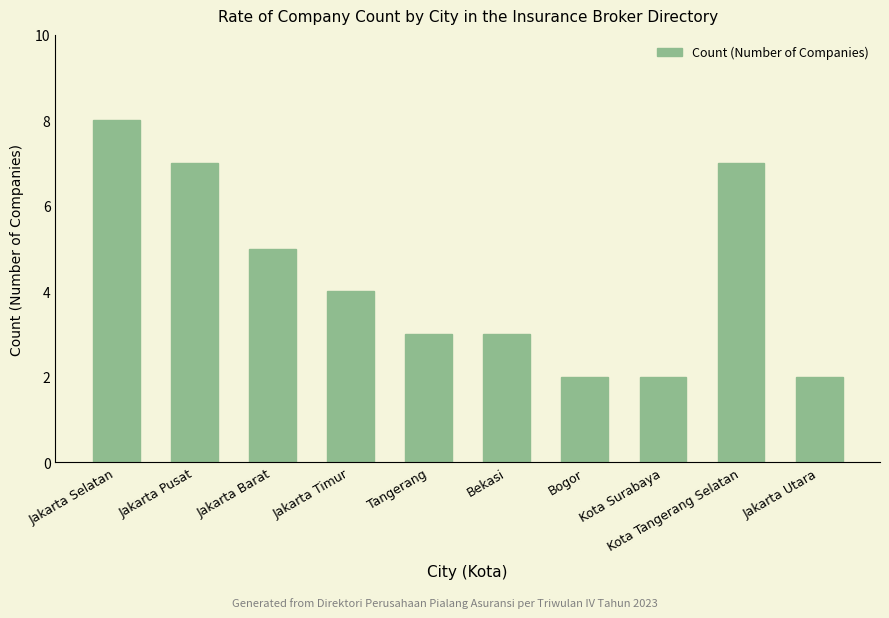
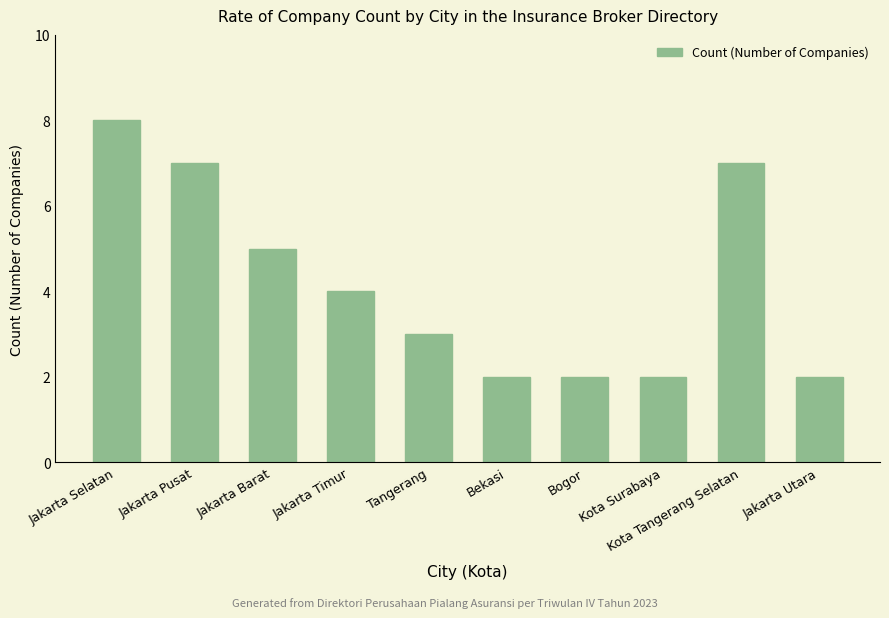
  {
    "Jakarta Selatan": 8,
    "Jakarta Pusat": 7,
    "Jakarta Barat": 5,
    "Jakarta Timur": 4,
    "Tangerang": 3,
-   "Bekasi": 3,
+   "Bekasi": 2,
    "Bogor": 2,
    "Kota Surabaya": 2,
    "Kota Tangerang Selatan": 7,
    "Jakarta Utara": 2
  }
